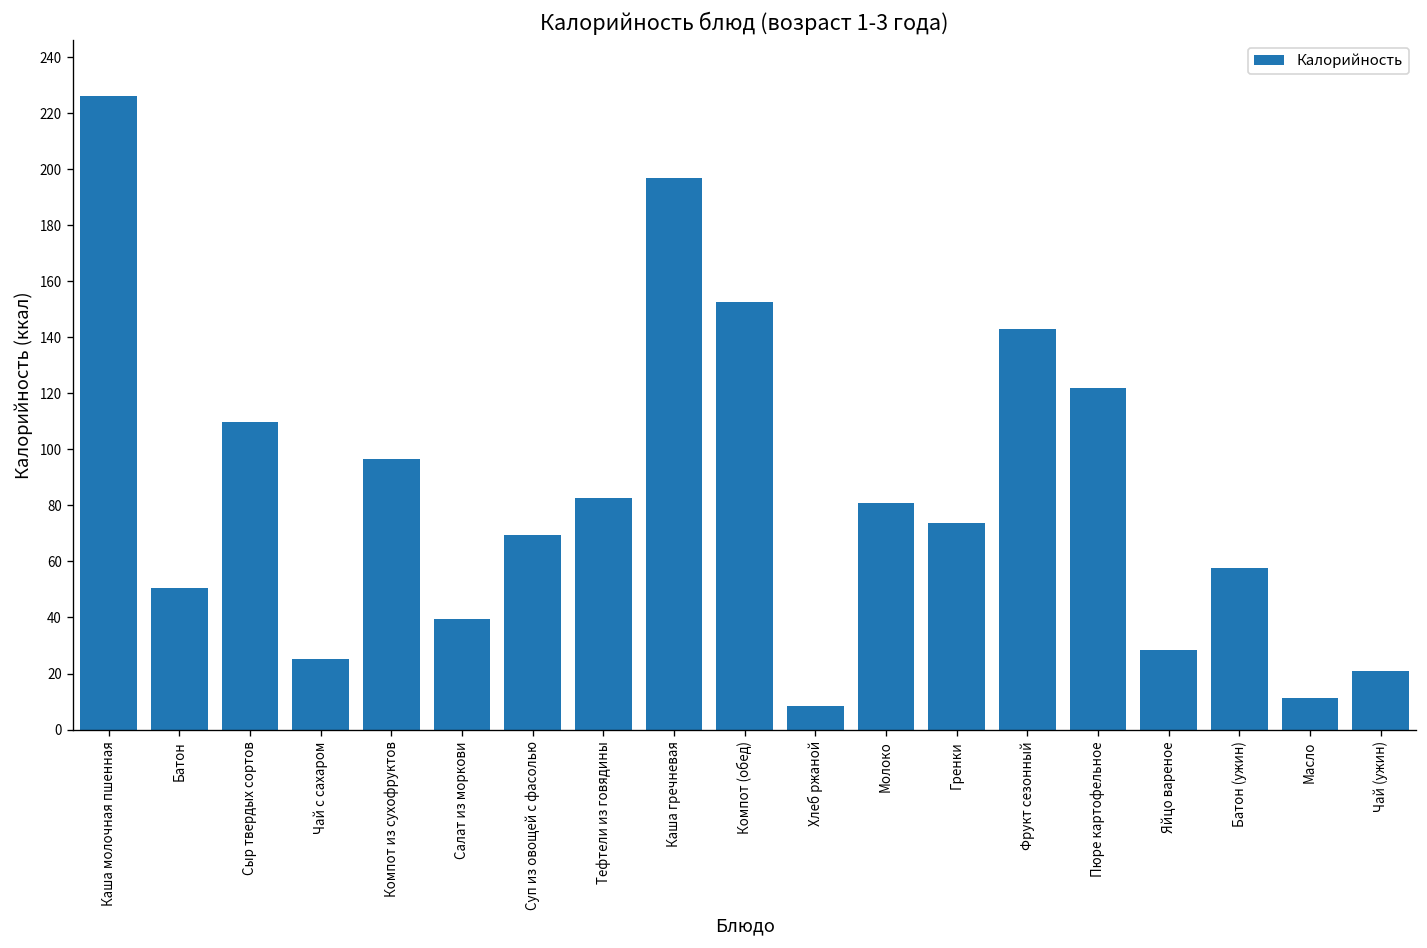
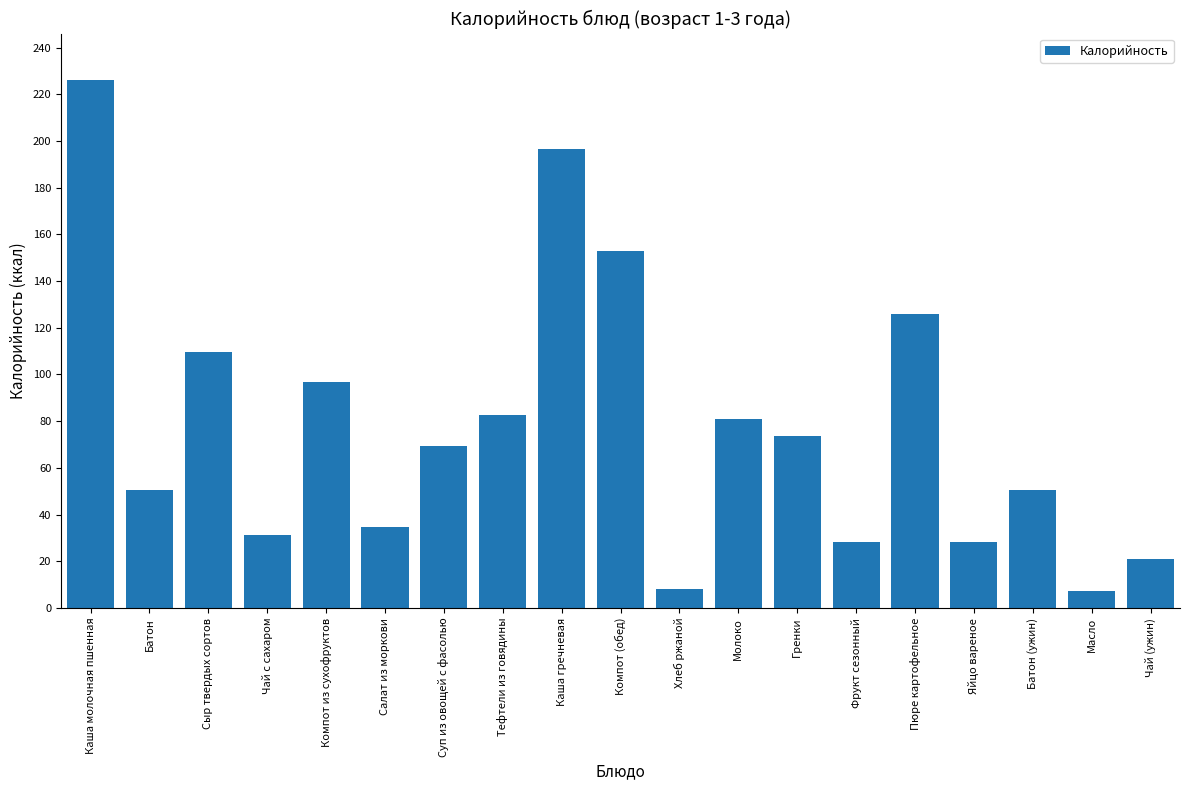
  {
    "Каша молочная пшенная": 226,
    "Батон": 50,
    "Сыр твердых сортов": 110,
-   "Чай с сахаром": 25,
+   "Чай с сахаром": 31,
    "Компот из сухофруктов": 97,
-   "Салат из моркови": 40,
+   "Салат из моркови": 35,
    "Суп из овощей с фасолью": 69,
    "Тефтели из говядины": 83,
    "Каша гречневая": 197,
    "Компот (обед)": 153,
    "Хлеб ржаной": 8,
    "Молоко": 81,
    "Гренки": 74,
-   "Фрукт сезонный": 143,
-   "Пюре картофельное": 122,
+   "Фрукт сезонный": 28,
+   "Пюре картофельное": 126,
    "Яйцо вареное": 28,
-   "Батон (ужин)": 58,
-   "Масло": 11,
+   "Батон (ужин)": 50,
+   "Масло": 7,
    "Чай (ужин)": 21
  }
